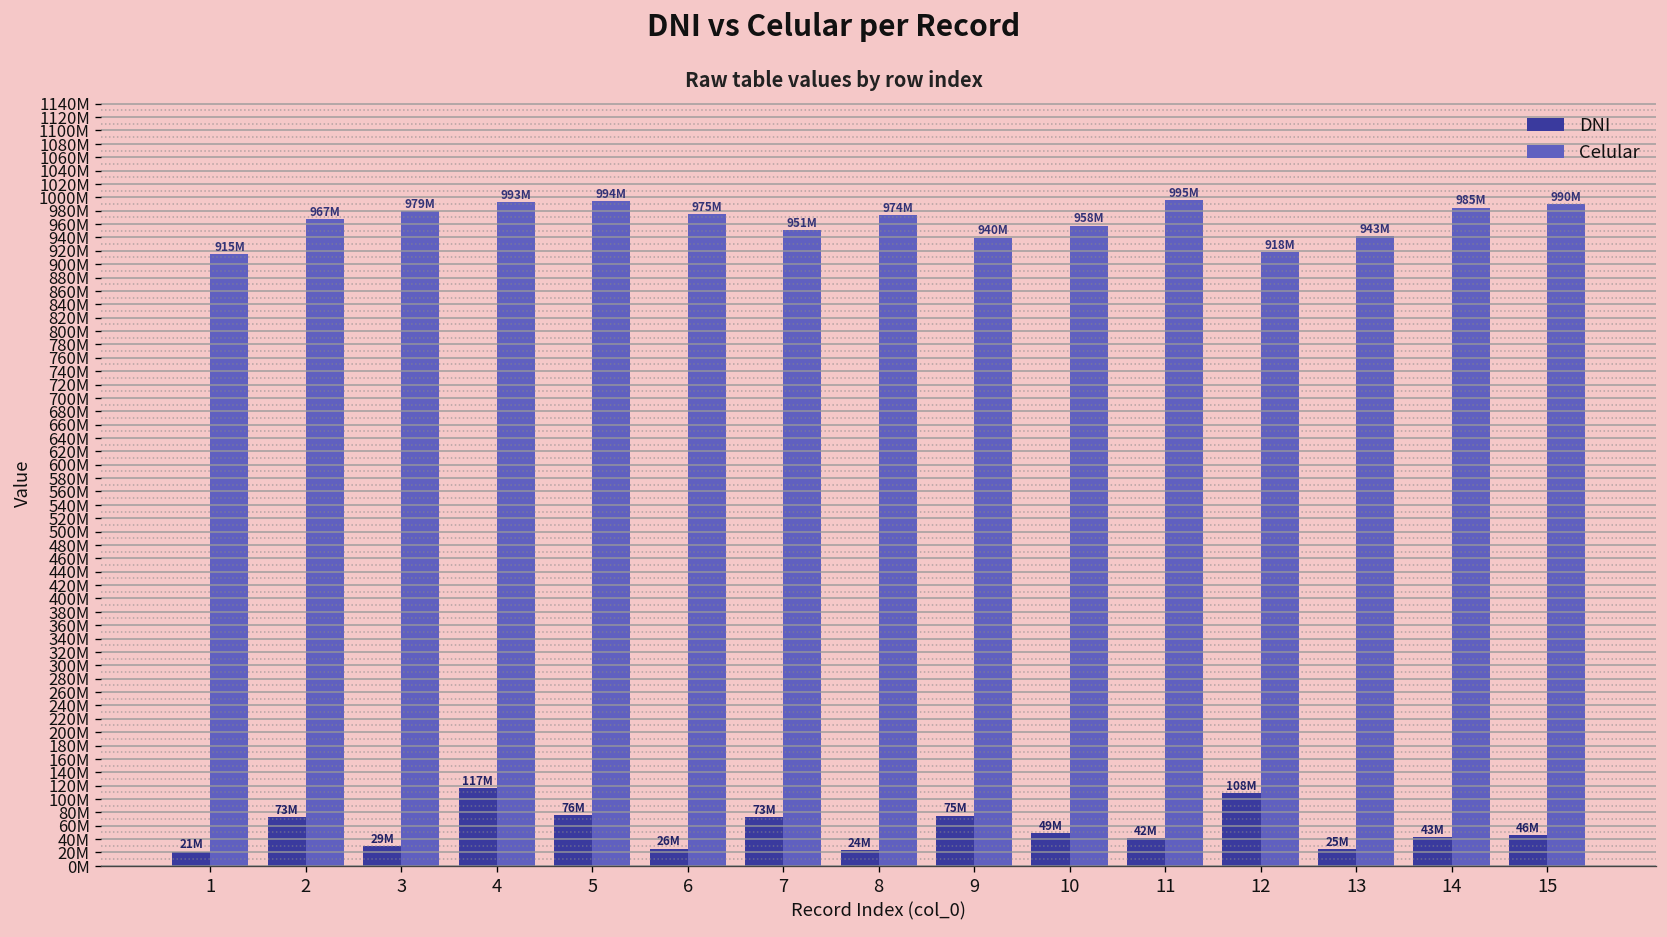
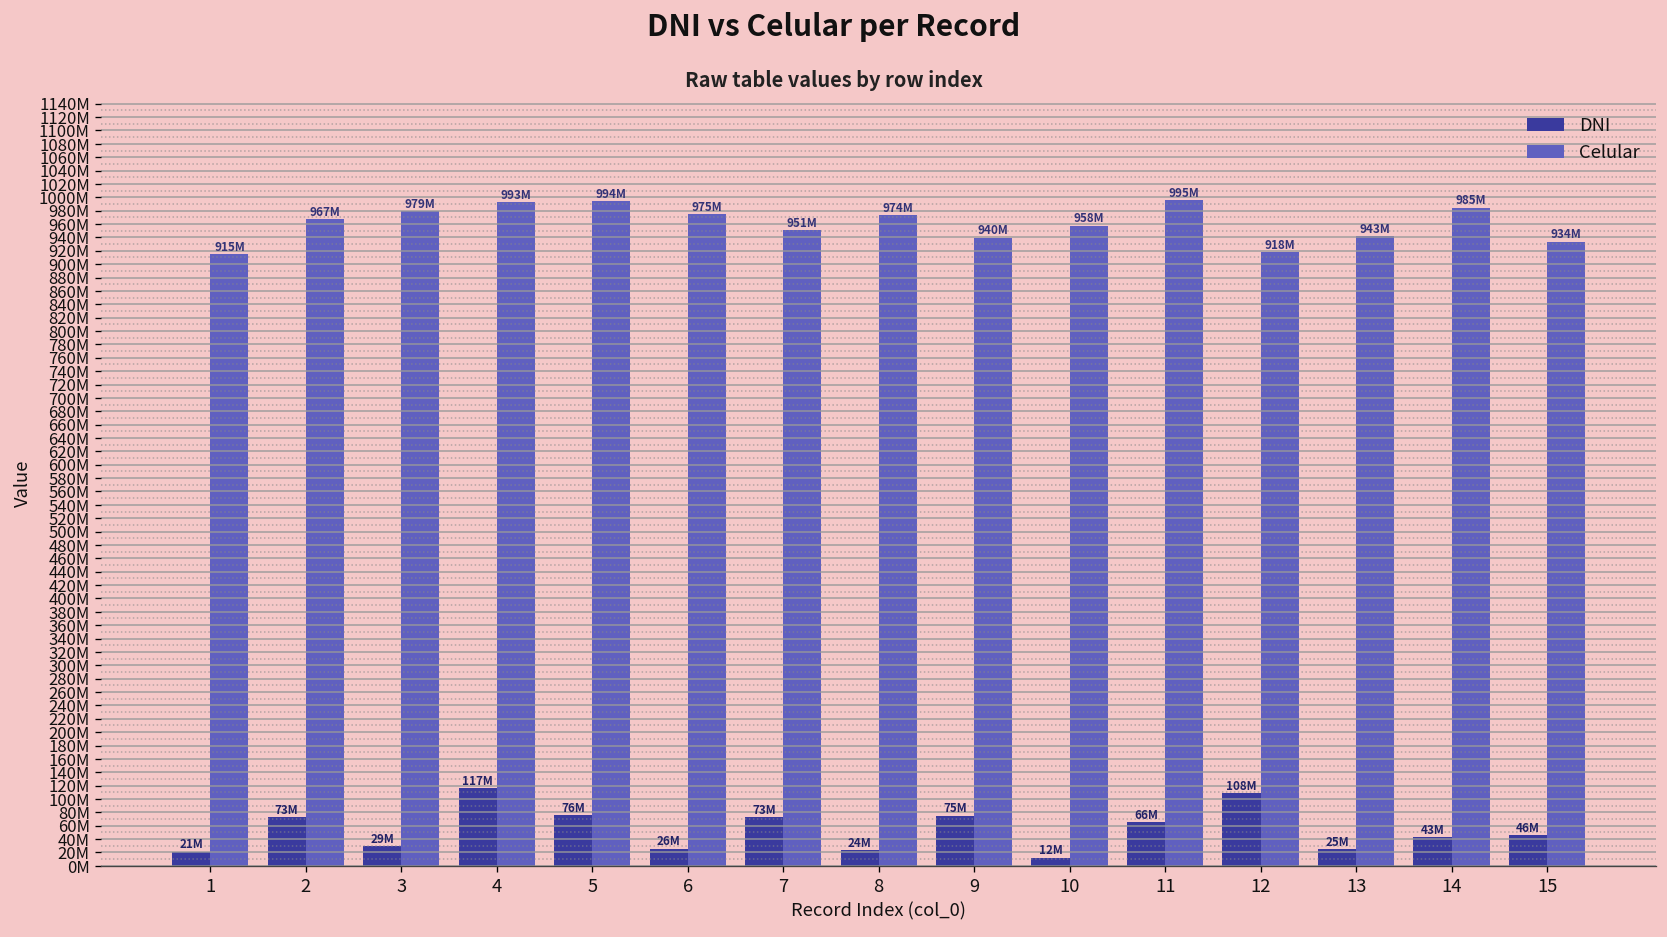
  {
    "DNI": {
      "1": "21M",
      "2": "73M",
      "3": "29M",
      "4": "117M",
      "5": "76M",
      "6": "26M",
      "7": "73M",
      "8": "24M",
      "9": "75M",
-     "10": "49M",
-     "11": "42M",
+     "10": "12M",
+     "11": "66M",
      "12": "108M",
      "13": "25M",
      "14": "43M",
      "15": "46M"
    },
    "Celular": {
      "1": "915M",
      "2": "967M",
      "3": "979M",
      "4": "993M",
      "5": "994M",
      "6": "975M",
      "7": "951M",
      "8": "974M",
      "9": "940M",
      "10": "958M",
      "11": "995M",
      "12": "918M",
      "13": "943M",
      "14": "985M",
-     "15": "990M"
+     "15": "934M"
    }
  }
